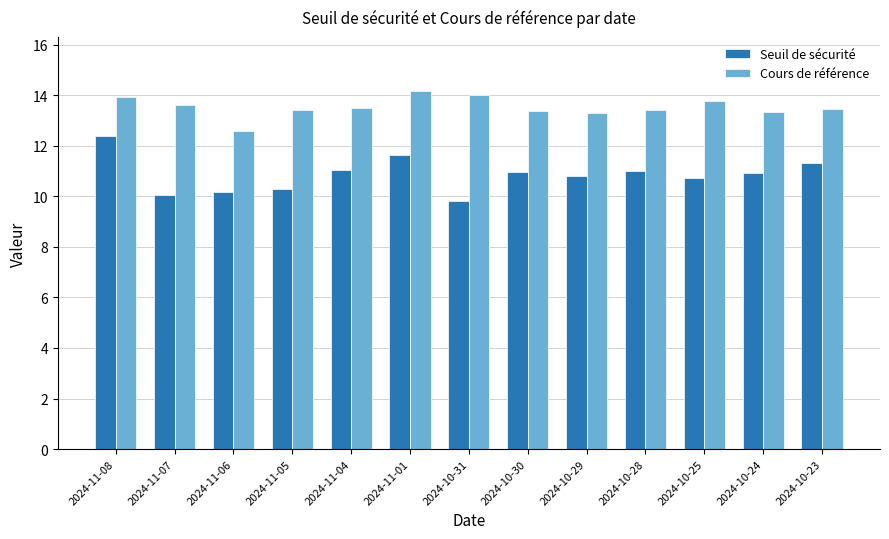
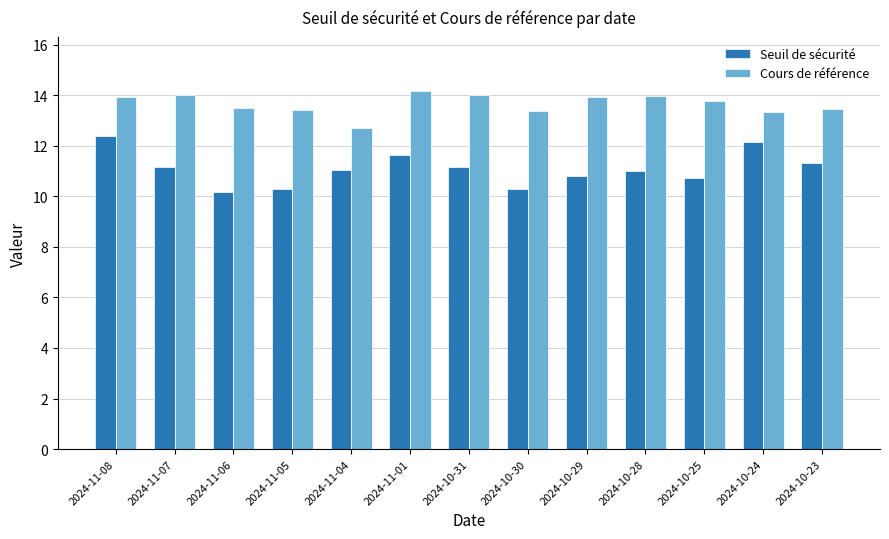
  {
    "Seuil de sécurité": {
      "2024-11-08": 12.4,
-     "2024-11-07": 10.0,
+     "2024-11-07": 11.2,
      "2024-11-06": 10.2,
      "2024-11-05": 10.3,
      "2024-11-04": 11.1,
      "2024-11-01": 11.6,
-     "2024-10-31": 9.8,
-     "2024-10-30": 11.0,
+     "2024-10-31": 11.2,
+     "2024-10-30": 10.3,
      "2024-10-29": 10.8,
      "2024-10-28": 11.0,
      "2024-10-25": 10.7,
-     "2024-10-24": 10.9,
+     "2024-10-24": 12.2,
      "2024-10-23": 11.3
    },
    "Cours de référence": {
      "2024-11-08": 13.9,
-     "2024-11-07": 13.6,
-     "2024-11-06": 12.6,
+     "2024-11-07": 14.0,
+     "2024-11-06": 13.5,
      "2024-11-05": 13.4,
-     "2024-11-04": 13.5,
+     "2024-11-04": 12.7,
      "2024-11-01": 14.2,
      "2024-10-31": 14.0,
      "2024-10-30": 13.4,
-     "2024-10-29": 13.3,
-     "2024-10-28": 13.4,
+     "2024-10-29": 13.9,
+     "2024-10-28": 14.0,
      "2024-10-25": 13.8,
      "2024-10-24": 13.3,
      "2024-10-23": 13.4
    }
  }
